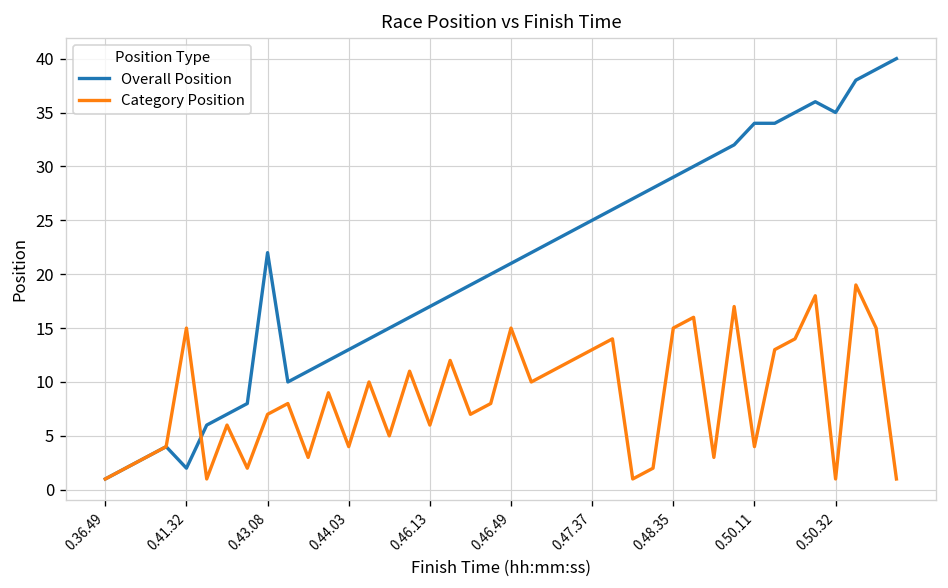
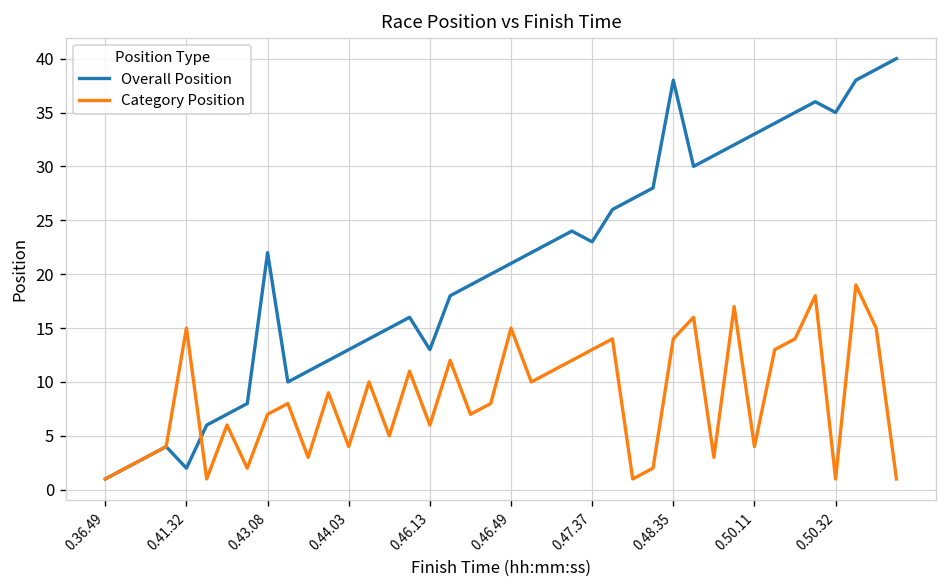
  {
    "Overall Position": {
      "0.41.32": 2,
      "0.43.08": 22,
-     "0.46.13": 17,
+     "0.46.13": 13,
      "0.46.49": 21,
-     "0.47.37": 25,
-     "0.48.35": 29,
-     "0.50.11": 34,
+     "0.47.37": 23,
+     "0.48.35": 38,
+     "0.50.11": 33,
      "0.50.32": 35
    },
    "Category Position": {
      "0.41.32": 15,
      "0.43.08": 7,
      "0.46.13": 6,
      "0.46.49": 15,
      "0.47.37": 13,
-     "0.48.35": 15,
+     "0.48.35": 14,
      "0.50.11": 4,
      "0.50.32": 1
    }
  }
